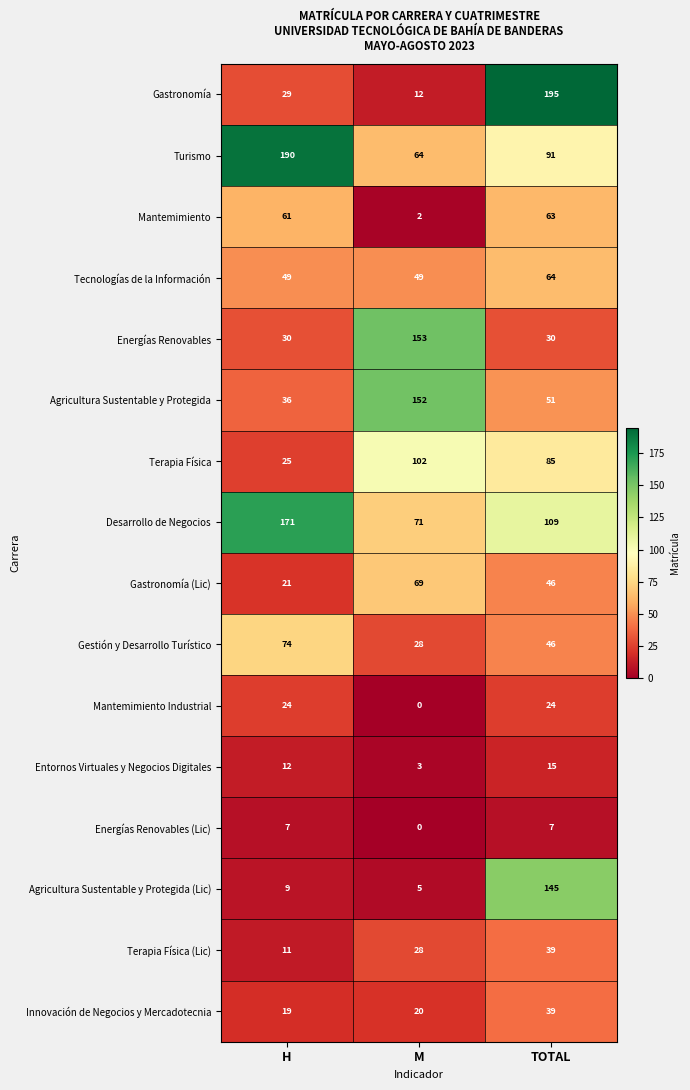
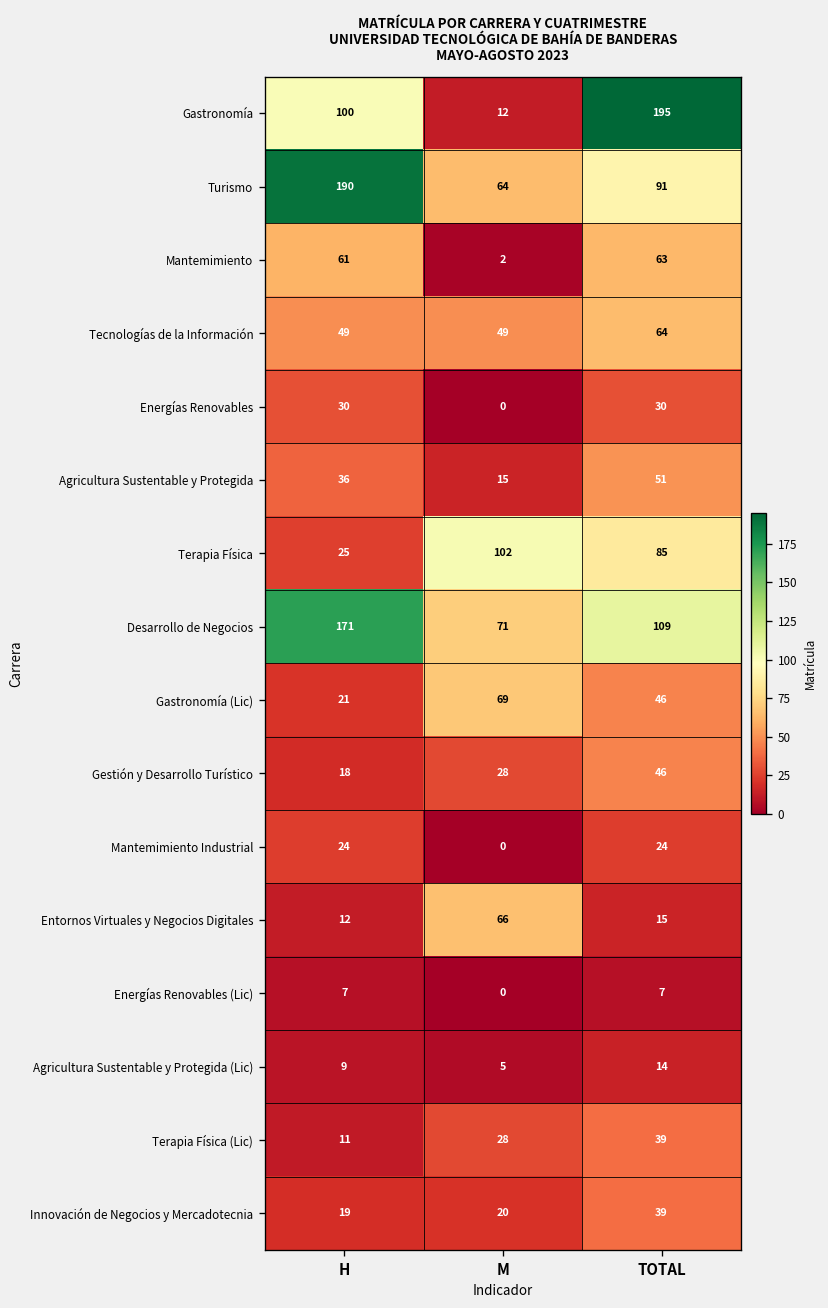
  {
    "Gastronomía": {
-     "H": 29,
+     "H": 100,
      "M": 12,
      "TOTAL": 195
    },
    "Turismo": {
      "H": 190,
      "M": 64,
      "TOTAL": 91
    },
    "Mantemimiento": {
      "H": 61,
      "M": 2,
      "TOTAL": 63
    },
    "Tecnologías de la Información": {
      "H": 49,
      "M": 49,
      "TOTAL": 64
    },
    "Energías Renovables": {
      "H": 30,
-     "M": 153,
+     "M": 0,
      "TOTAL": 30
    },
    "Agricultura Sustentable y Protegida": {
      "H": 36,
-     "M": 152,
+     "M": 15,
      "TOTAL": 51
    },
    "Terapia Física": {
      "H": 25,
      "M": 102,
      "TOTAL": 85
    },
    "Desarrollo de Negocios": {
      "H": 171,
      "M": 71,
      "TOTAL": 109
    },
    "Gastronomía (Lic)": {
      "H": 21,
      "M": 69,
      "TOTAL": 46
    },
    "Gestión y Desarrollo Turístico": {
-     "H": 74,
+     "H": 18,
      "M": 28,
      "TOTAL": 46
    },
    "Mantemimiento Industrial": {
      "H": 24,
      "M": 0,
      "TOTAL": 24
    },
    "Entornos Virtuales y Negocios Digitales": {
      "H": 12,
-     "M": 3,
+     "M": 66,
      "TOTAL": 15
    },
    "Energías Renovables (Lic)": {
      "H": 7,
      "M": 0,
      "TOTAL": 7
    },
    "Agricultura Sustentable y Protegida (Lic)": {
      "H": 9,
      "M": 5,
-     "TOTAL": 145
+     "TOTAL": 14
    },
    "Terapia Física (Lic)": {
      "H": 11,
      "M": 28,
      "TOTAL": 39
    },
    "Innovación de Negocios y Mercadotecnia": {
      "H": 19,
      "M": 20,
      "TOTAL": 39
    }
  }
